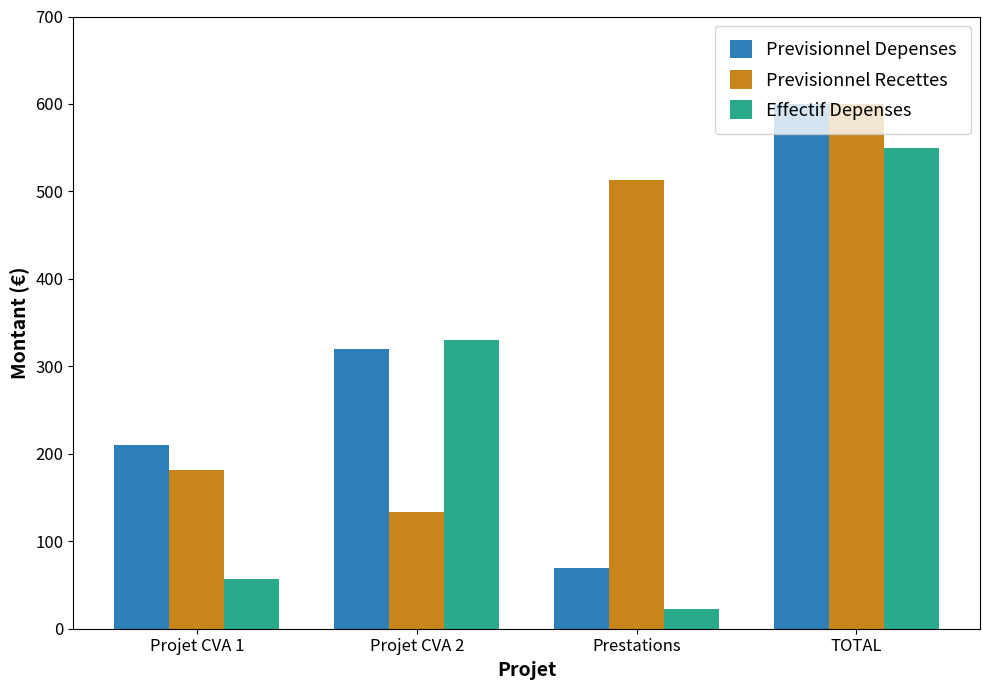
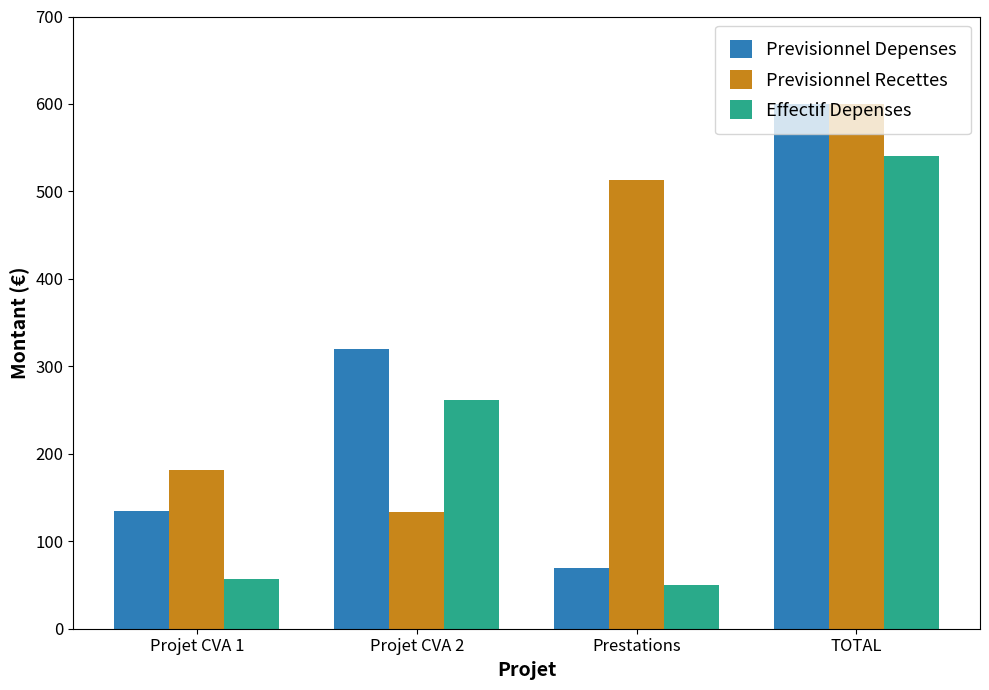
  {
    "Previsionnel Depenses": {
-     "Projet CVA 1": 210,
+     "Projet CVA 1": 140,
      "Projet CVA 2": 320,
      "Prestations": 70
    },
    "Previsionnel Recettes": {
      "Projet CVA 1": 180,
      "Projet CVA 2": 130,
      "Prestations": 510
    },
    "Effectif Depenses": {
      "Projet CVA 1": 60,
-     "Projet CVA 2": 330,
-     "Prestations": 20,
-     "TOTAL": 550
+     "Projet CVA 2": 260,
+     "Prestations": 50,
+     "TOTAL": 540
    }
  }
